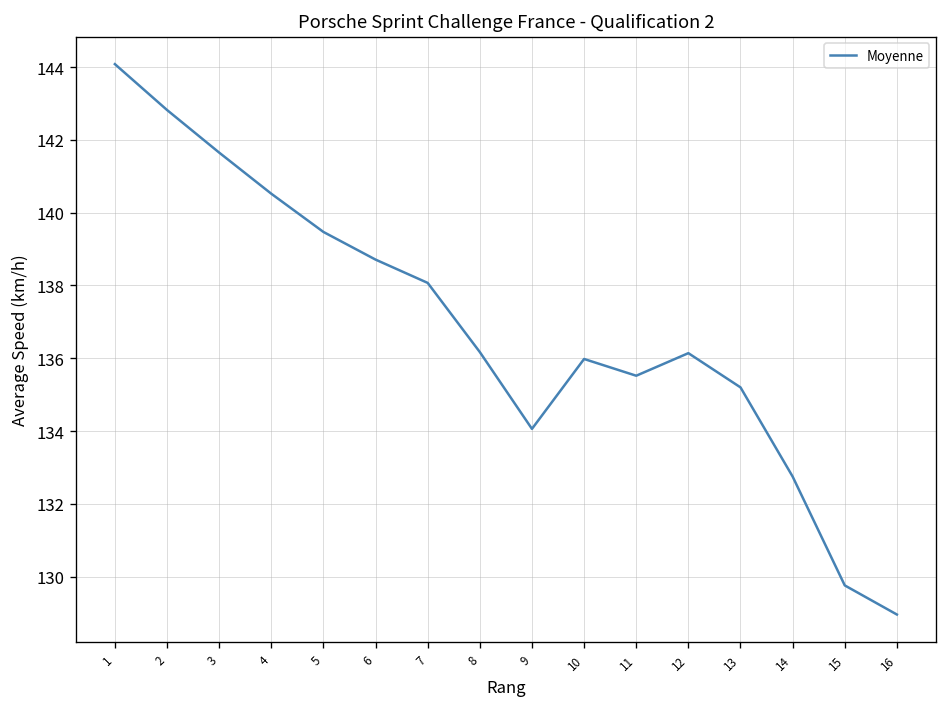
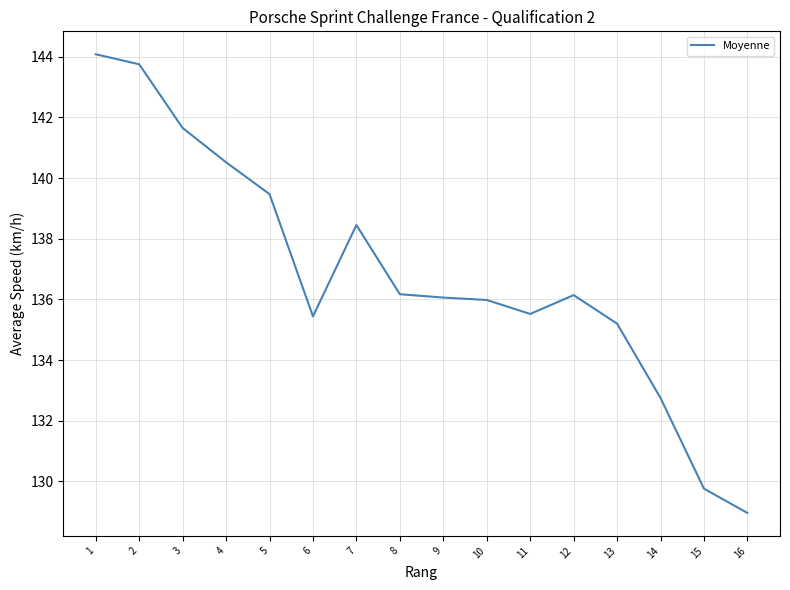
  {
    "1": 144.1,
-   "2": 142.8,
+   "2": 143.8,
    "3": 141.7,
    "4": 140.5,
    "5": 139.5,
-   "6": 138.7,
-   "7": 138.1,
+   "6": 135.4,
+   "7": 138.5,
    "8": 136.2,
-   "9": 134.1,
+   "9": 136.1,
    "10": 136.0,
    "11": 135.5,
    "12": 136.1,
    "13": 135.2,
    "14": 132.8,
    "15": 129.8,
    "16": 129.0
  }
